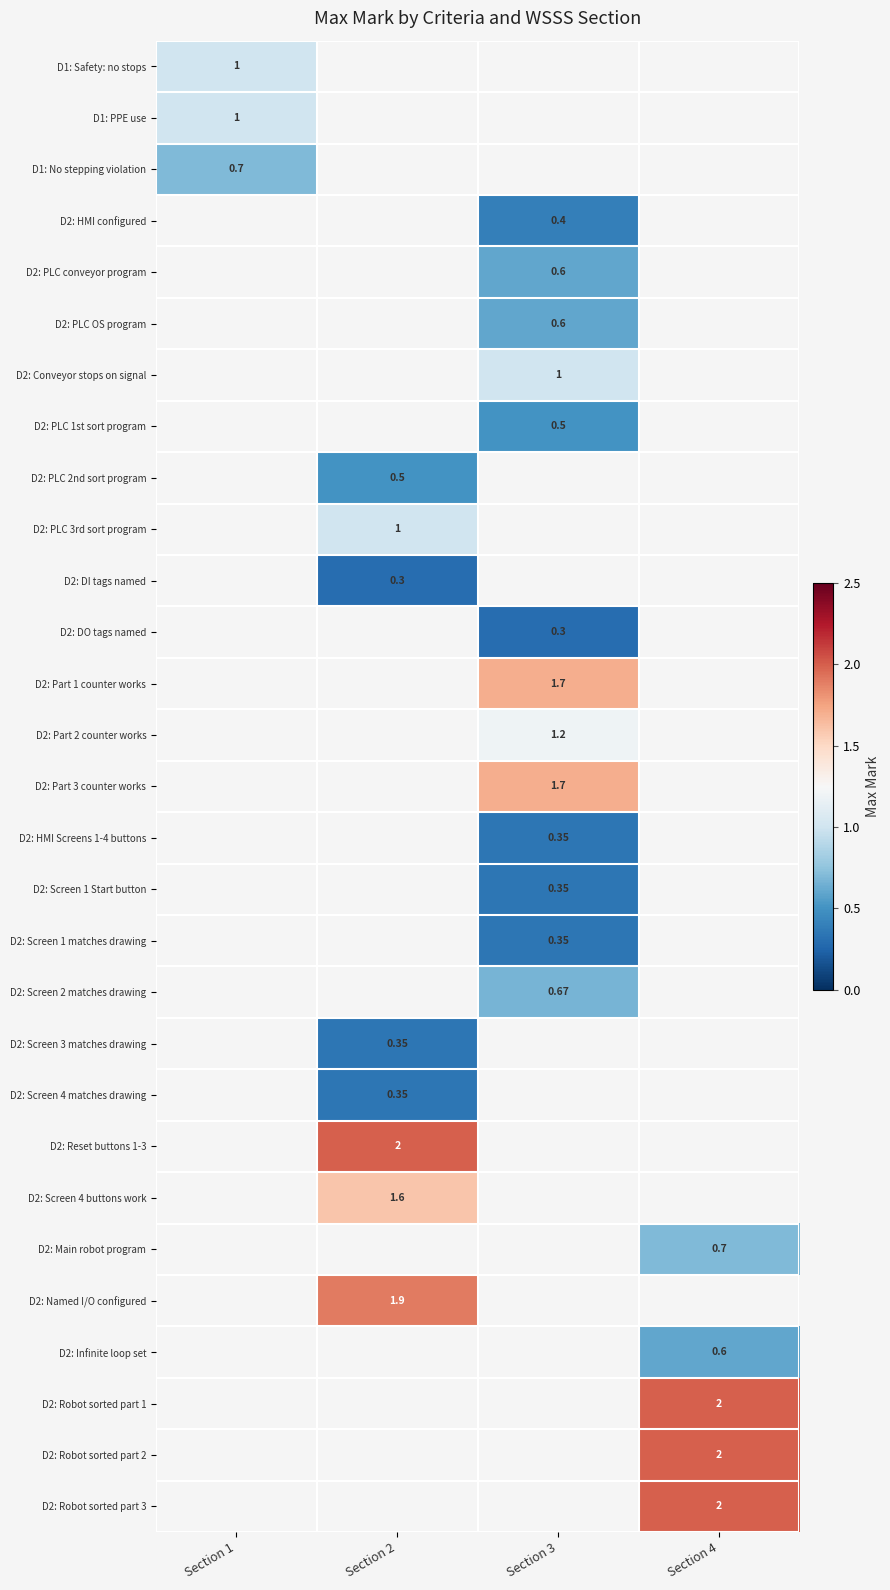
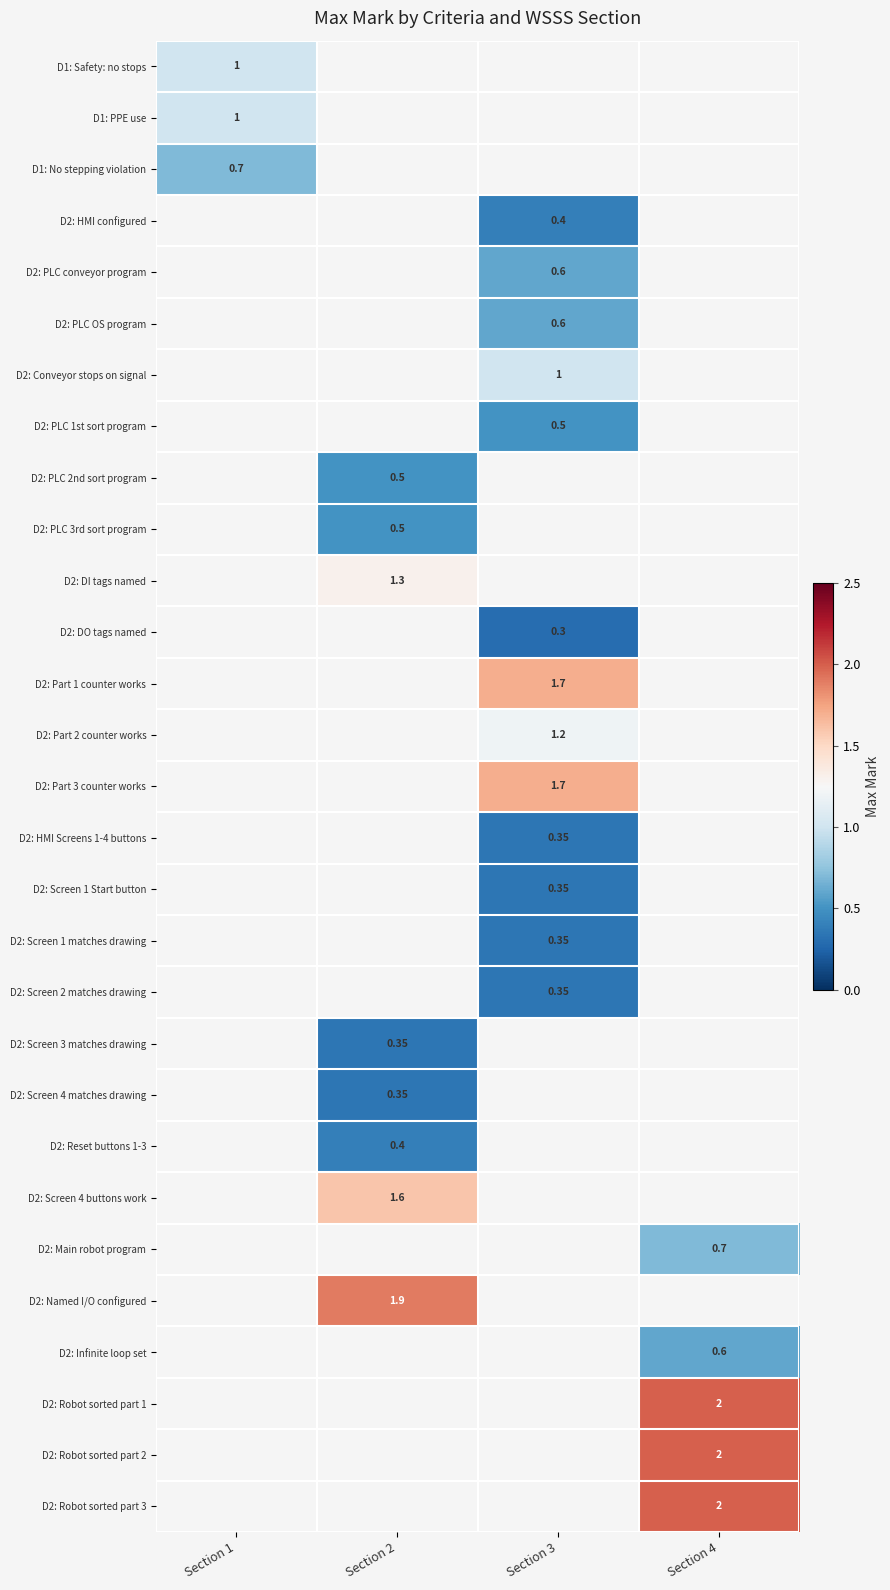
  {
    "D1: Safety: no stops": {
      "Section 1": 1
    },
    "D1: PPE use": {
      "Section 1": 1
    },
    "D1: No stepping violation": {
      "Section 1": 0.7
    },
    "D2: HMI configured": {
      "Section 3": 0.4
    },
    "D2: PLC conveyor program": {
      "Section 3": 0.6
    },
    "D2: PLC OS program": {
      "Section 3": 0.6
    },
    "D2: Conveyor stops on signal": {
      "Section 3": 1
    },
    "D2: PLC 1st sort program": {
      "Section 3": 0.5
    },
    "D2: PLC 2nd sort program": {
      "Section 2": 0.5
    },
    "D2: PLC 3rd sort program": {
-     "Section 2": 1
+     "Section 2": 0.5
    },
    "D2: DI tags named": {
-     "Section 2": 0.3
+     "Section 2": 1.3
    },
    "D2: DO tags named": {
      "Section 3": 0.3
    },
    "D2: Part 1 counter works": {
      "Section 3": 1.7
    },
    "D2: Part 2 counter works": {
      "Section 3": 1.2
    },
    "D2: Part 3 counter works": {
      "Section 3": 1.7
    },
    "D2: HMI Screens 1-4 buttons": {
      "Section 3": 0.35
    },
    "D2: Screen 1 Start button": {
      "Section 3": 0.35
    },
    "D2: Screen 1 matches drawing": {
      "Section 3": 0.35
    },
    "D2: Screen 2 matches drawing": {
-     "Section 3": 0.67
+     "Section 3": 0.35
    },
    "D2: Screen 3 matches drawing": {
      "Section 2": 0.35
    },
    "D2: Screen 4 matches drawing": {
      "Section 2": 0.35
    },
    "D2: Reset buttons 1-3": {
-     "Section 2": 2
+     "Section 2": 0.4
    },
    "D2: Screen 4 buttons work": {
      "Section 2": 1.6
    },
    "D2: Main robot program": {
      "Section 4": 0.7
    },
    "D2: Named I/O configured": {
      "Section 2": 1.9
    },
    "D2: Infinite loop set": {
      "Section 4": 0.6
    },
    "D2: Robot sorted part 1": {
      "Section 4": 2
    },
    "D2: Robot sorted part 2": {
      "Section 4": 2
    },
    "D2: Robot sorted part 3": {
      "Section 4": 2
    }
  }
